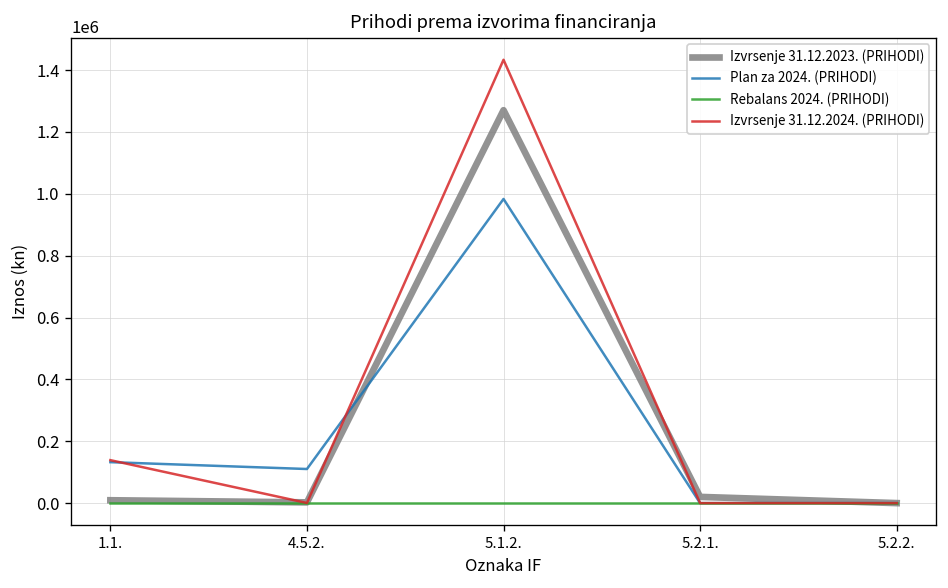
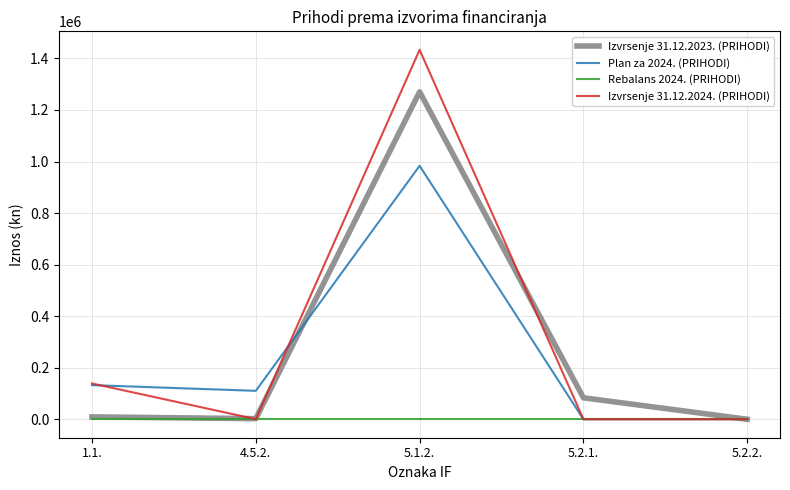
  {
    "Izvrsenje 31.12.2023. (PRIHODI)": {
      "5.1.2.": 1270000,
-     "5.2.1.": 20000
+     "5.2.1.": 80000
    },
    "Plan za 2024. (PRIHODI)": {
      "4.5.2.": 110000,
      "5.1.2.": 980000
    },
    "Rebalans 2024. (PRIHODI)": {
      "5.1.2.": 0
    },
    "Izvrsenje 31.12.2024. (PRIHODI)": {
      "5.1.2.": 1430000
    }
  }
